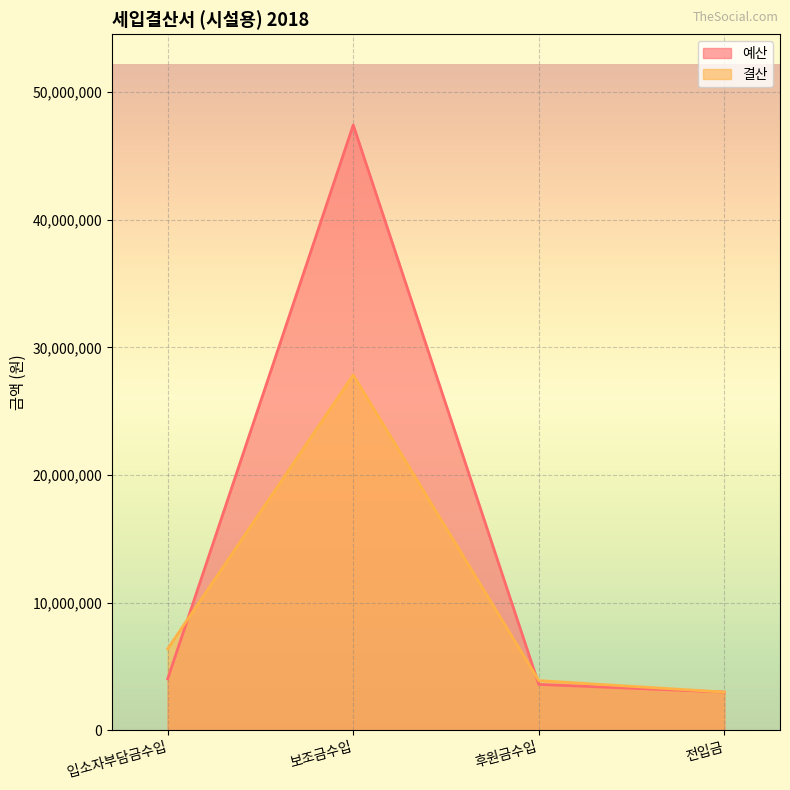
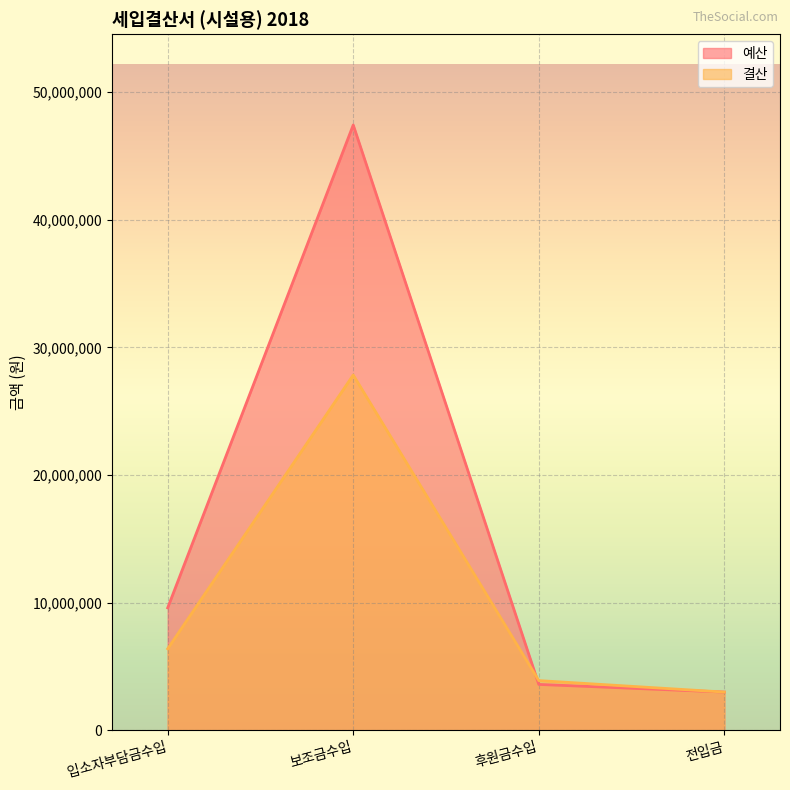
  {
    "예산": {
-     "입소자부담금수입": "4,000,000",
+     "입소자부담금수입": "9,600,000",
      "보조금수입": "47,400,000",
      "후원금수입": "3,600,000"
    },
    "결산": {
      "입소자부담금수입": "6,400,000",
      "보조금수입": "27,800,000",
      "후원금수입": "3,900,000"
    }
  }
